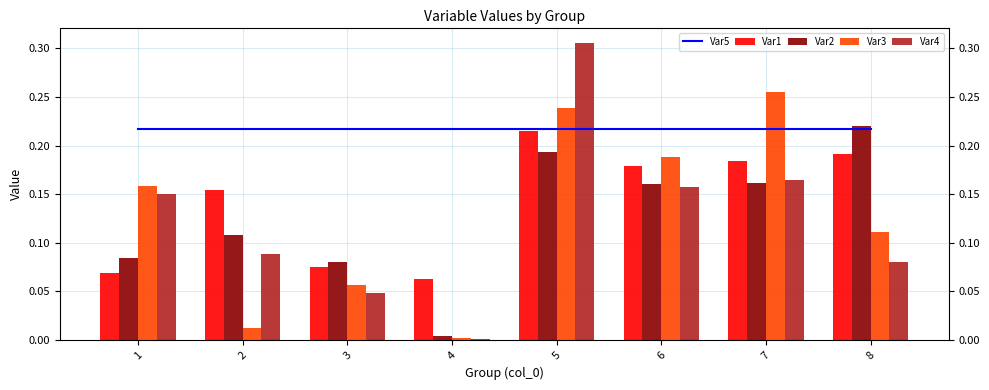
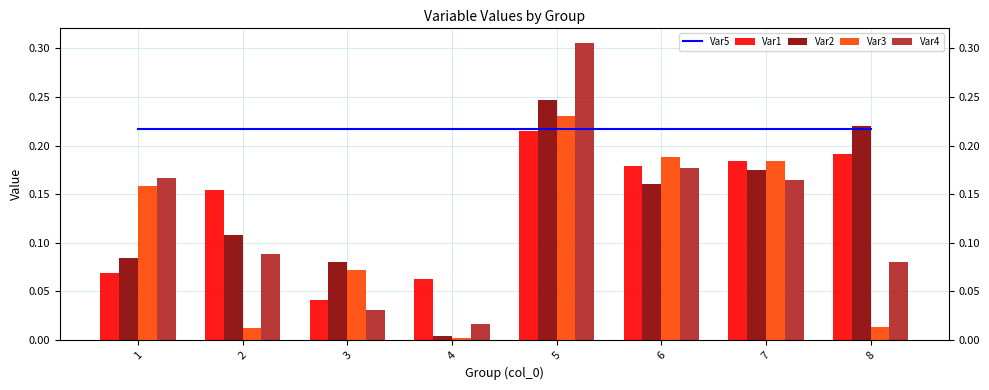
  {
    "Var1": {
      "1": 0.07,
      "2": 0.15,
-     "3": 0.08,
+     "3": 0.04,
      "4": 0.06,
      "5": 0.21,
      "6": 0.18,
      "7": 0.18,
      "8": 0.19
    },
    "Var5": {
      "1": 0.22,
      "2": 0.22,
      "3": 0.22,
      "4": 0.22,
      "5": 0.22,
      "6": 0.22,
      "7": 0.22,
      "8": 0.22
    },
    "Var2": {
      "1": 0.08,
      "2": 0.11,
      "3": 0.08,
      "4": 0.00,
-     "5": 0.19,
+     "5": 0.25,
      "6": 0.16,
-     "7": 0.16,
+     "7": 0.18,
      "8": 0.22
    },
    "Var3": {
      "1": 0.16,
      "2": 0.01,
-     "3": 0.06,
-     "5": 0.24,
+     "3": 0.07,
+     "5": 0.23,
      "6": 0.19,
-     "7": 0.25,
-     "8": 0.11
+     "7": 0.18,
+     "8": 0.01
    },
    "Var4": {
-     "1": 0.15,
+     "1": 0.17,
      "2": 0.09,
-     "3": 0.05,
-     "4": 0.00,
+     "3": 0.03,
+     "4": 0.02,
      "5": 0.31,
-     "6": 0.16,
+     "6": 0.18,
      "7": 0.16,
      "8": 0.08
    }
  }
